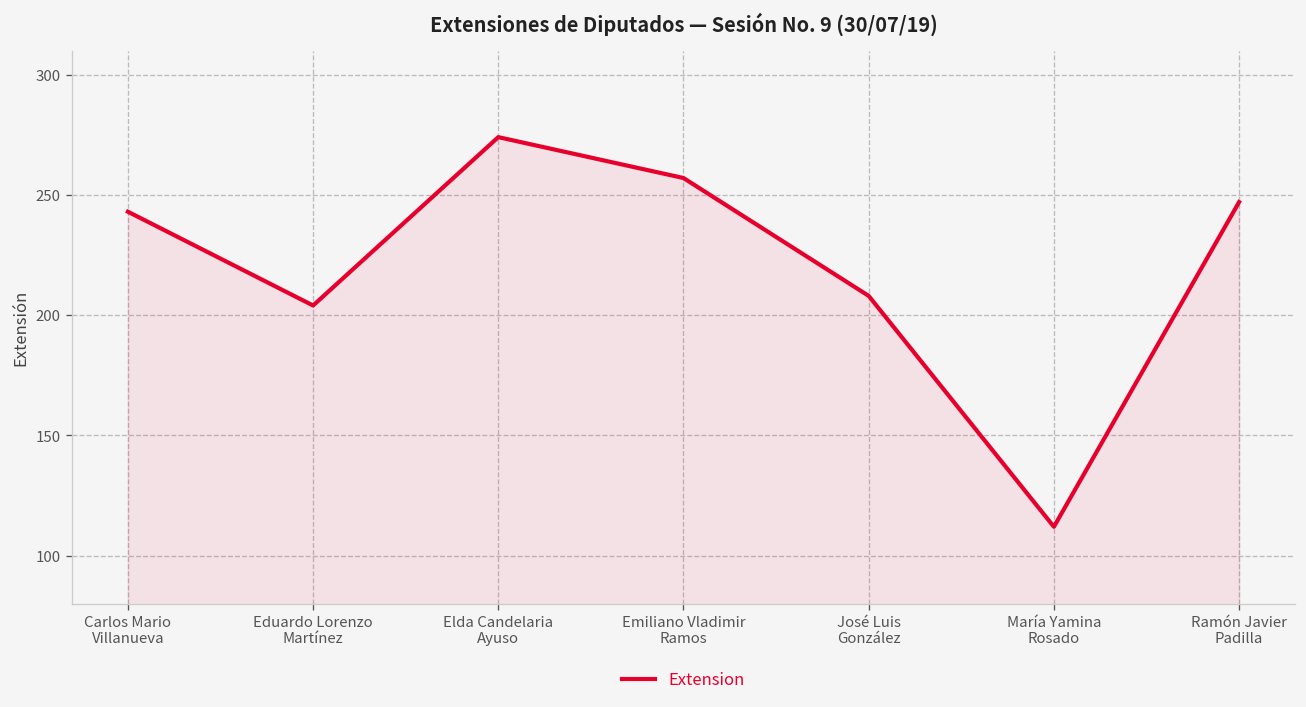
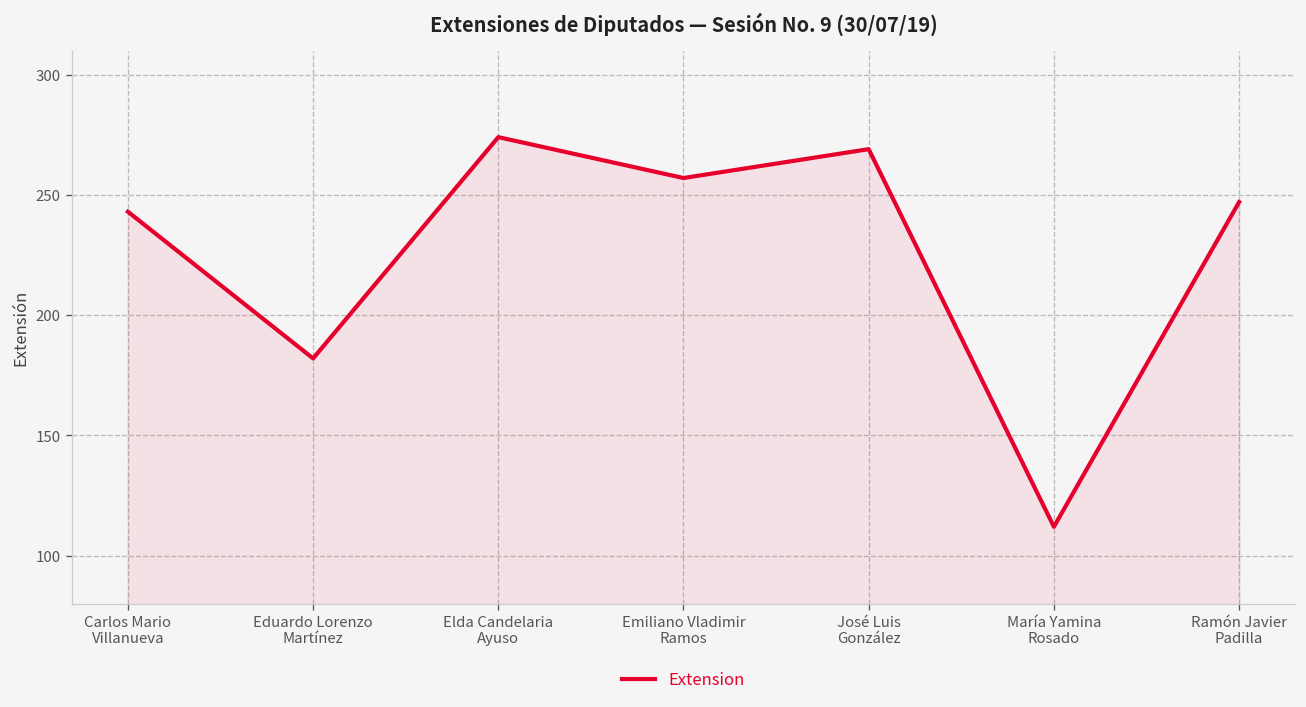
  {
    "Carlos Mario Villanueva": 243,
-   "Eduardo Lorenzo Martínez": 204,
+   "Eduardo Lorenzo Martínez": 182,
    "Elda Candelaria Ayuso": 274,
    "Emiliano Vladimir Ramos": 257,
-   "José Luis González": 208,
+   "José Luis González": 269,
    "María Yamina Rosado": 112,
    "Ramón Javier Padilla": 247
  }
